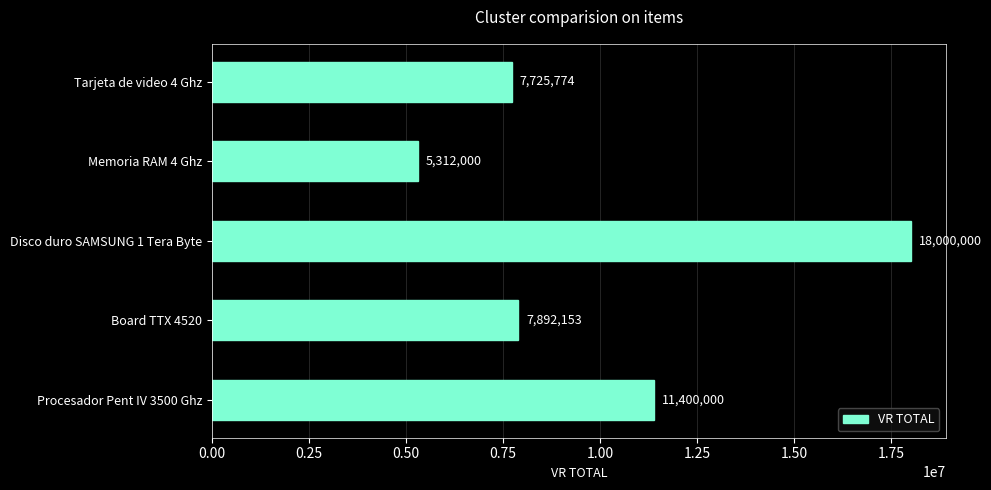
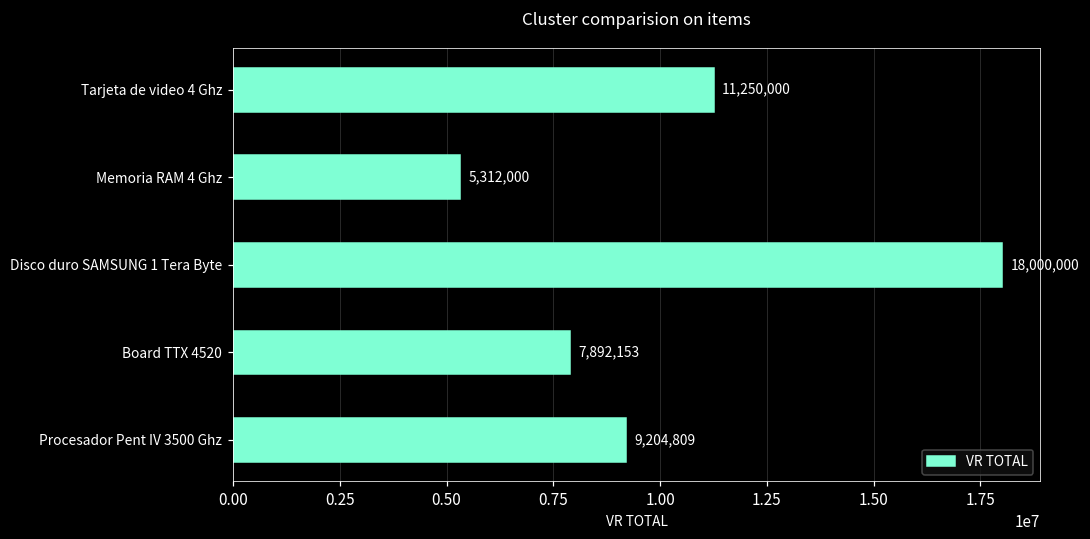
  {
-   "Tarjeta de video 4 Ghz": "7,725,774",
+   "Tarjeta de video 4 Ghz": "11,250,000",
    "Memoria RAM 4 Ghz": "5,312,000",
    "Disco duro SAMSUNG 1 Tera Byte": "18,000,000",
    "Board TTX 4520": "7,892,153",
-   "Procesador Pent IV 3500 Ghz": "11,400,000"
+   "Procesador Pent IV 3500 Ghz": "9,204,809"
  }
